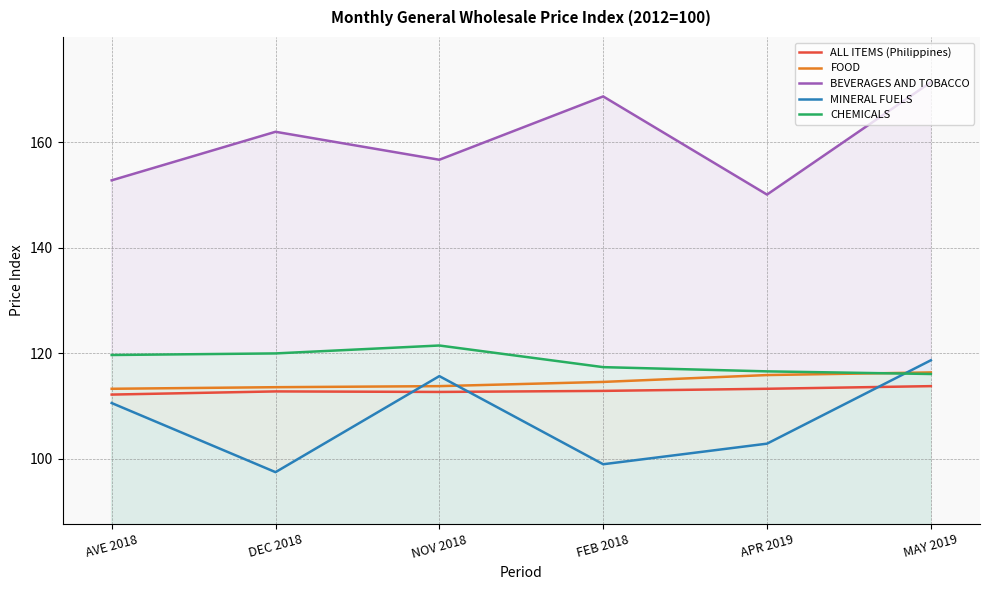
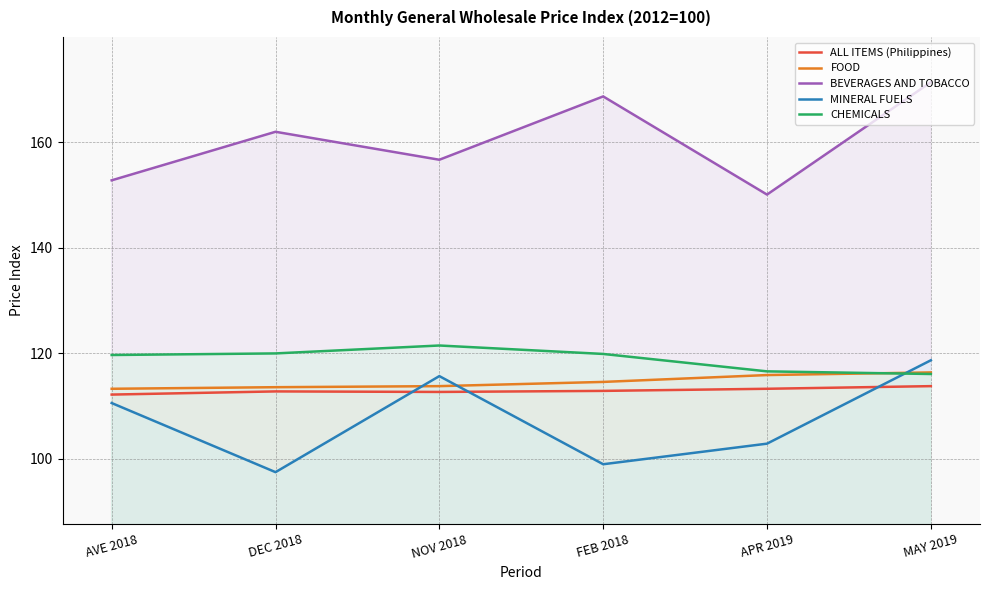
  {
    "BEVERAGES AND TOBACCO": {
      "AVE 2018": 153,
      "DEC 2018": 162,
      "NOV 2018": 157,
      "FEB 2018": 169,
      "APR 2019": 150
    },
    "MINERAL FUELS": {
      "AVE 2018": 111,
      "DEC 2018": 98,
      "NOV 2018": 116,
      "FEB 2018": 99,
      "APR 2019": 103,
      "MAY 2019": 119
    },
    "CHEMICALS": {
      "AVE 2018": 120,
      "DEC 2018": 120,
      "NOV 2018": 122,
-     "FEB 2018": 117,
+     "FEB 2018": 120,
      "APR 2019": 117
    }
  }
